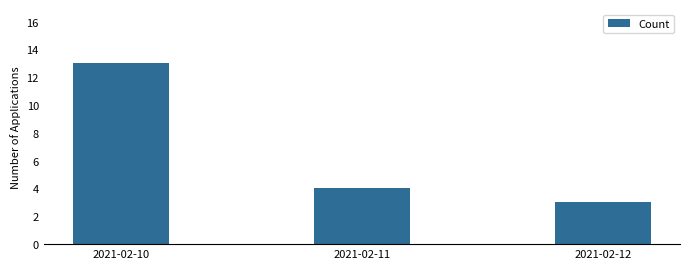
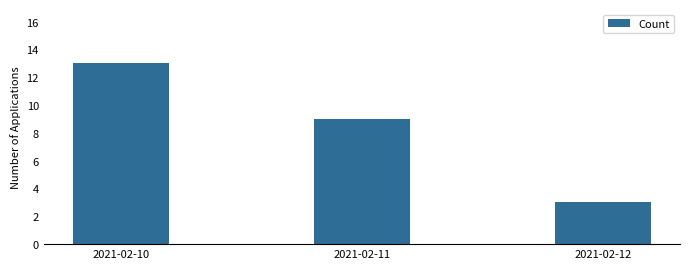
  {
    "2021-02-10": 13,
-   "2021-02-11": 4,
+   "2021-02-11": 9,
    "2021-02-12": 3
  }
